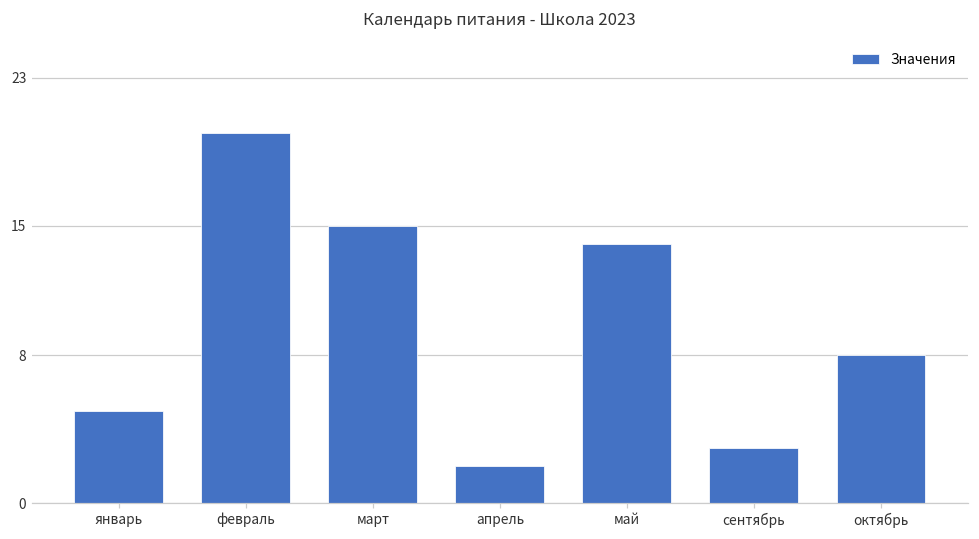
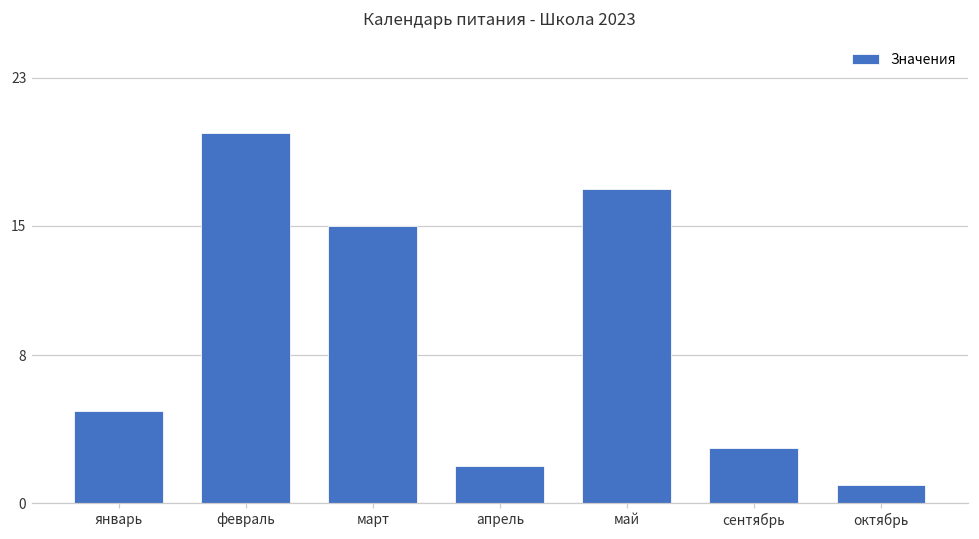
  {
    "январь": 5,
    "февраль": 20,
    "март": 15,
    "апрель": 2,
-   "май": 14,
+   "май": 17,
    "сентябрь": 3,
-   "октябрь": 8
+   "октябрь": 1
  }
